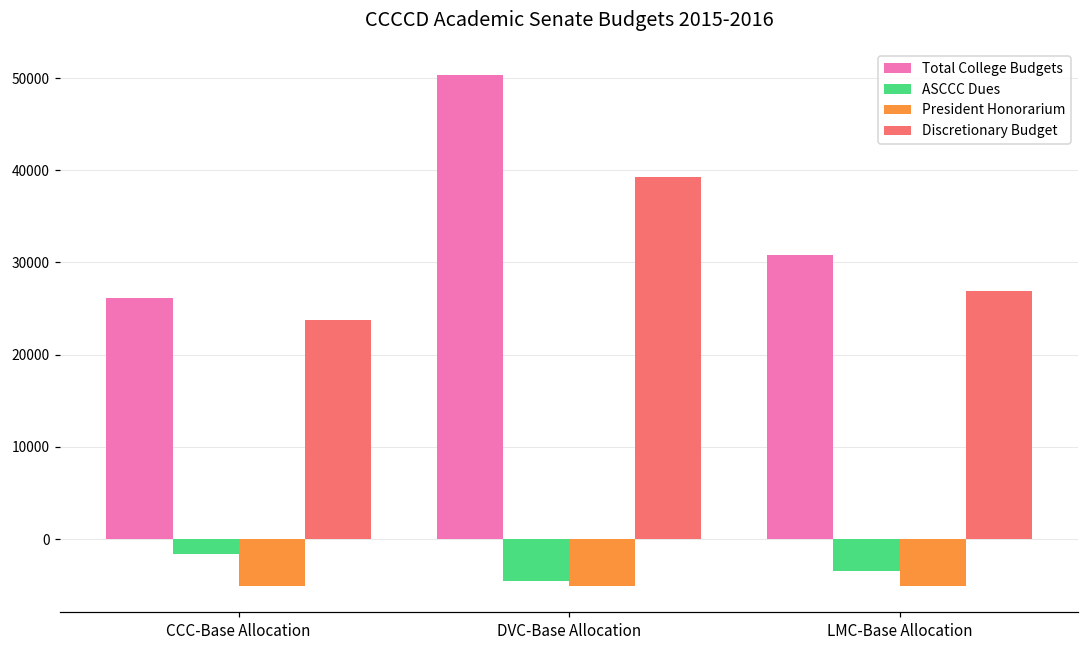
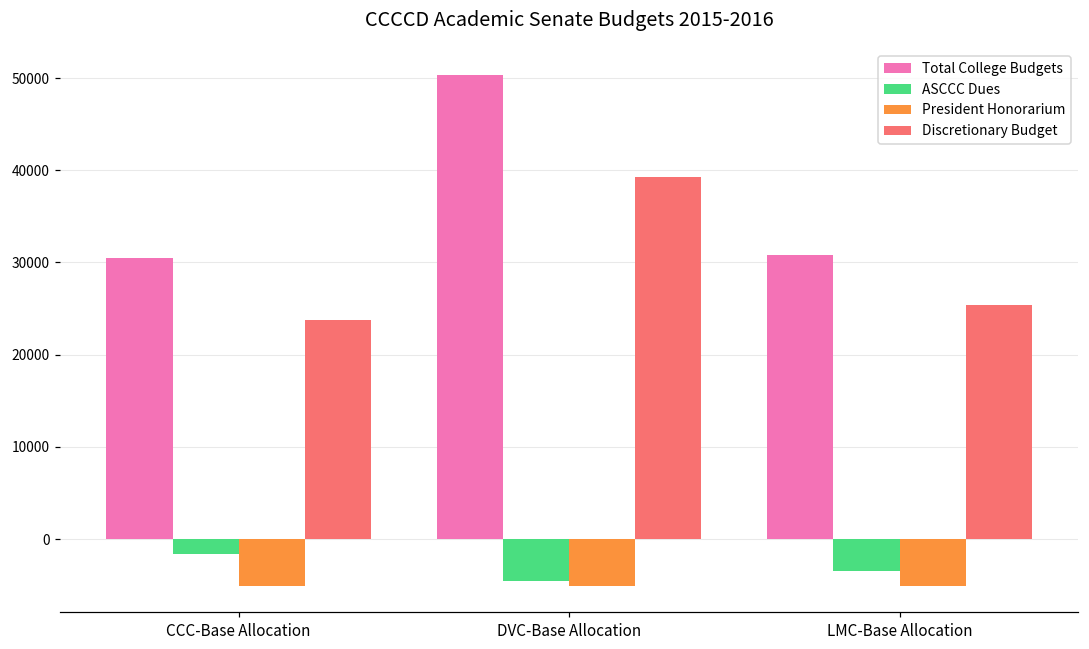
  {
    "Total College Budgets": {
-     "CCC-Base Allocation": 26000,
+     "CCC-Base Allocation": 30000,
      "DVC-Base Allocation": 50000,
      "LMC-Base Allocation": 31000
    },
    "ASCCC Dues": {
      "CCC-Base Allocation": -2000,
      "DVC-Base Allocation": -5000,
      "LMC-Base Allocation": -3000
    },
    "President Honorarium": {
      "CCC-Base Allocation": -5000,
      "DVC-Base Allocation": -5000,
      "LMC-Base Allocation": -5000
    },
    "Discretionary Budget": {
      "CCC-Base Allocation": 24000,
      "DVC-Base Allocation": 39000,
-     "LMC-Base Allocation": 27000
+     "LMC-Base Allocation": 25000
    }
  }
